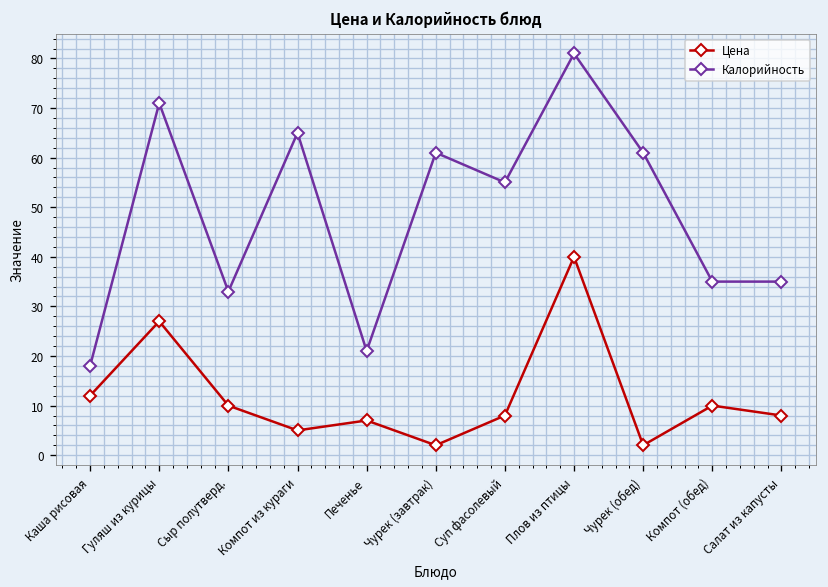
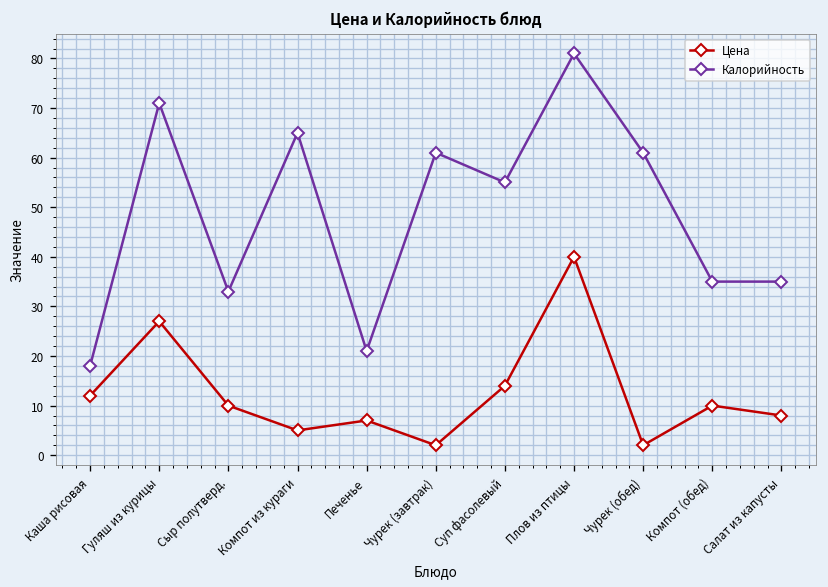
  {
    "Цена": {
      "Каша рисовая": 12,
      "Гуляш из курицы": 27,
      "Сыр полутверд.": 10,
      "Компот из кураги": 5,
      "Печенье": 7,
      "Чурек (завтрак)": 2,
-     "Суп фасолевый": 8,
+     "Суп фасолевый": 14,
      "Плов из птицы": 40,
      "Чурек (обед)": 2,
      "Компот (обед)": 10,
      "Салат из капусты": 8
    },
    "Калорийность": {
      "Каша рисовая": 18,
      "Гуляш из курицы": 71,
      "Сыр полутверд.": 33,
      "Компот из кураги": 65,
      "Печенье": 21,
      "Чурек (завтрак)": 61,
      "Суп фасолевый": 55,
      "Плов из птицы": 81,
      "Чурек (обед)": 61,
      "Компот (обед)": 35,
      "Салат из капусты": 35
    }
  }
